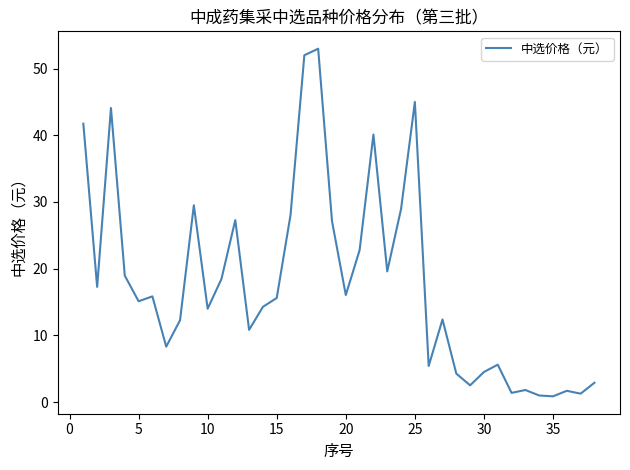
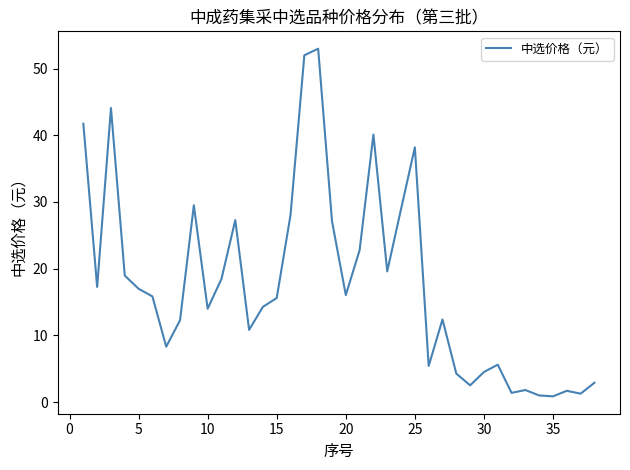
  {
-   "5": 15,
+   "5": 17,
    "10": 14,
    "15": 16,
    "20": 16,
-   "25": 45,
+   "25": 38,
    "30": 5,
    "35": 1
  }
